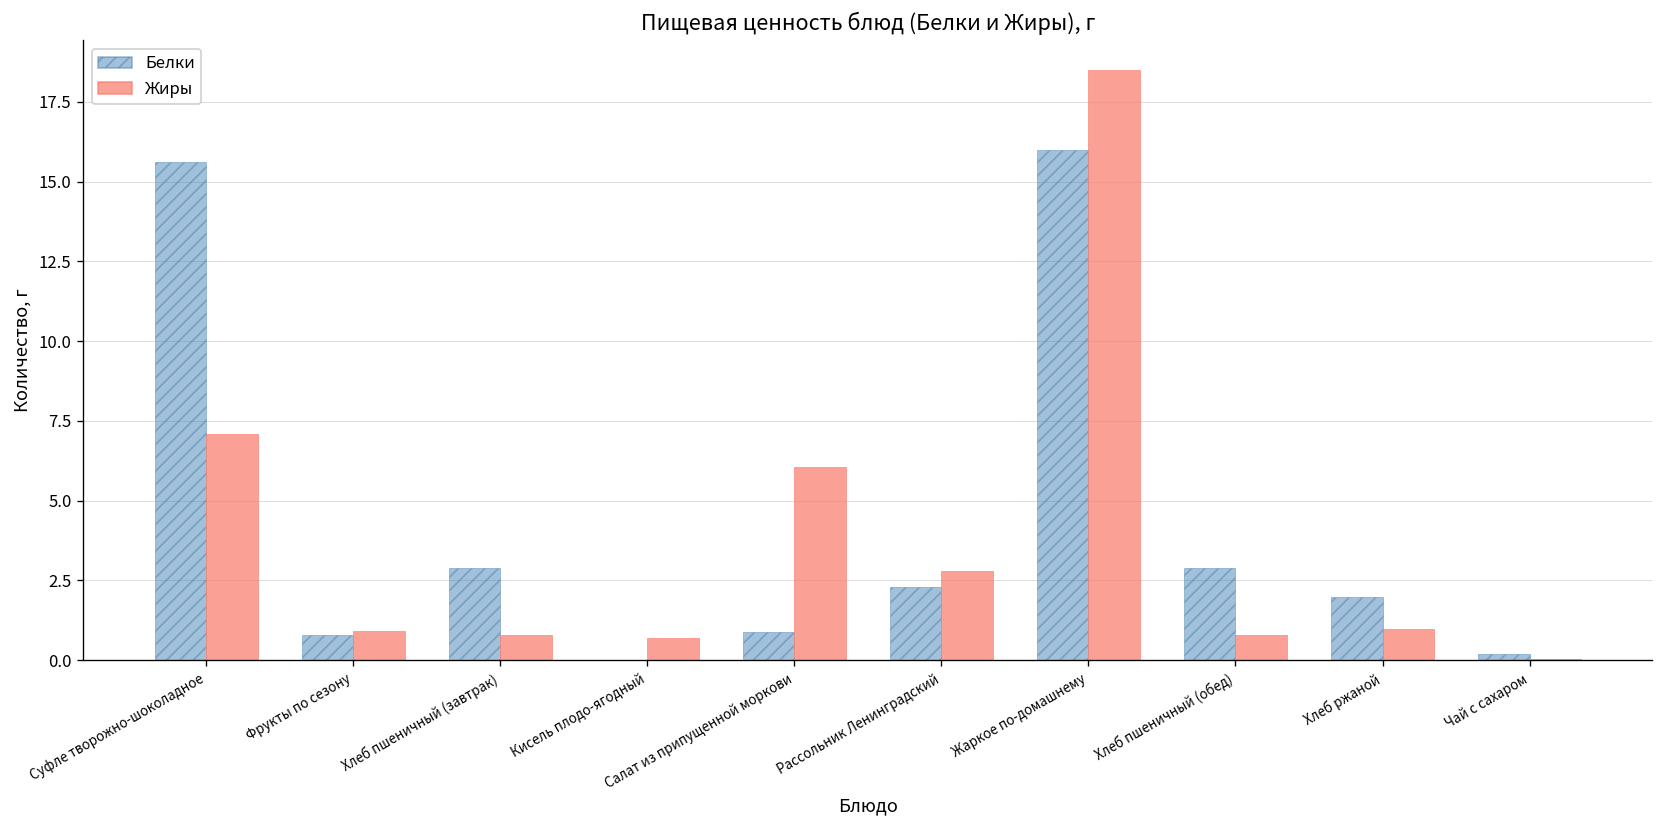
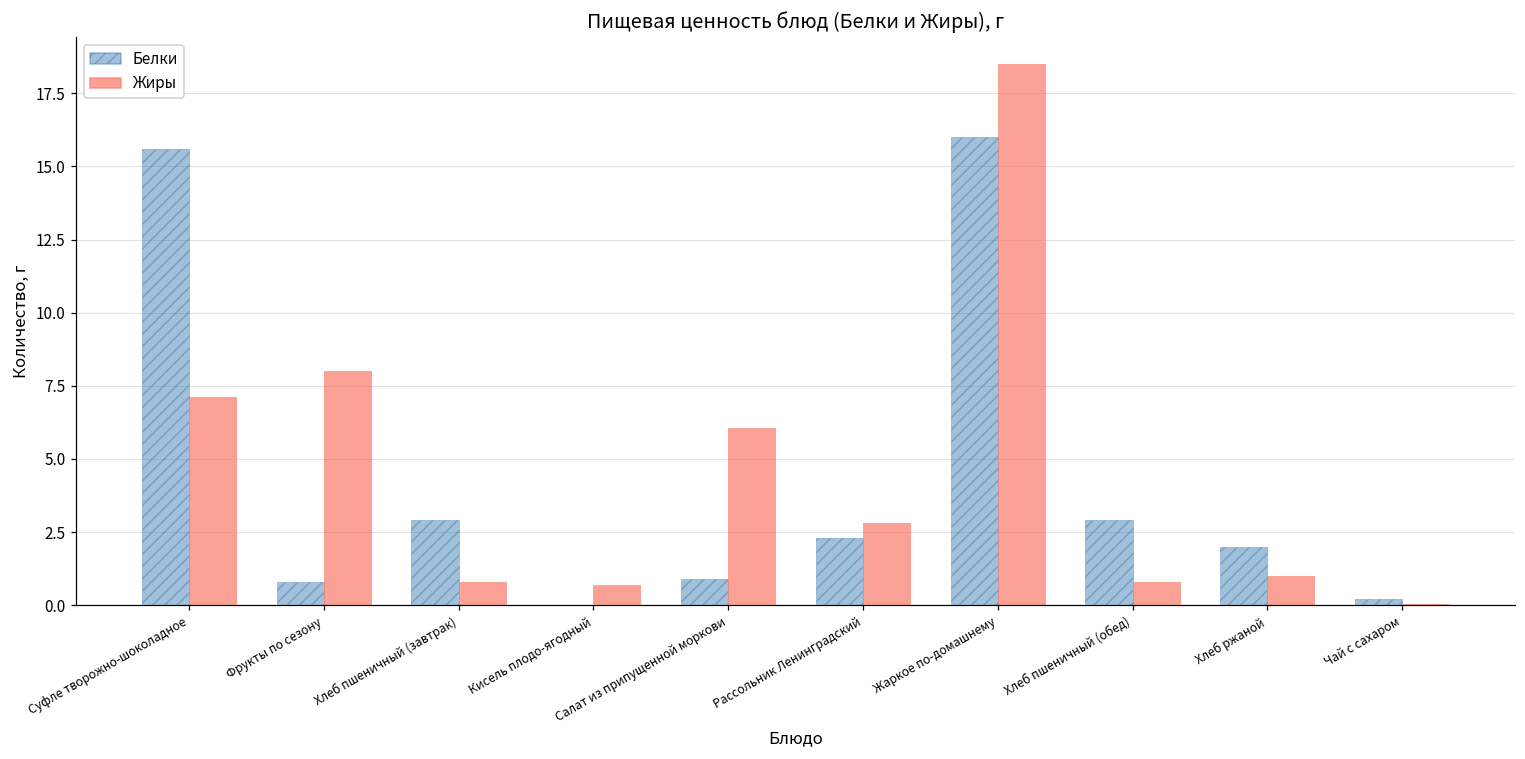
  {
    "Белки": {
      "Суфле творожно-шоколадное": 15.6,
      "Фрукты по сезону": 0.8,
      "Хлеб пшеничный (завтрак)": 2.9,
      "Салат из припущенной моркови": 0.9,
      "Рассольник Ленинградский": 2.3,
      "Жаркое по-домашнему": 16.0,
      "Хлеб пшеничный (обед)": 2.9,
      "Хлеб ржаной": 2.0,
      "Чай с сахаром": 0.2
    },
    "Жиры": {
      "Суфле творожно-шоколадное": 7.1,
-     "Фрукты по сезону": 0.9,
+     "Фрукты по сезону": 8.0,
      "Хлеб пшеничный (завтрак)": 0.8,
      "Кисель плодо-ягодный": 0.7,
      "Салат из припущенной моркови": 6.1,
      "Рассольник Ленинградский": 2.8,
      "Жаркое по-домашнему": 18.5,
      "Хлеб пшеничный (обед)": 0.8,
      "Хлеб ржаной": 1.0
    }
  }
